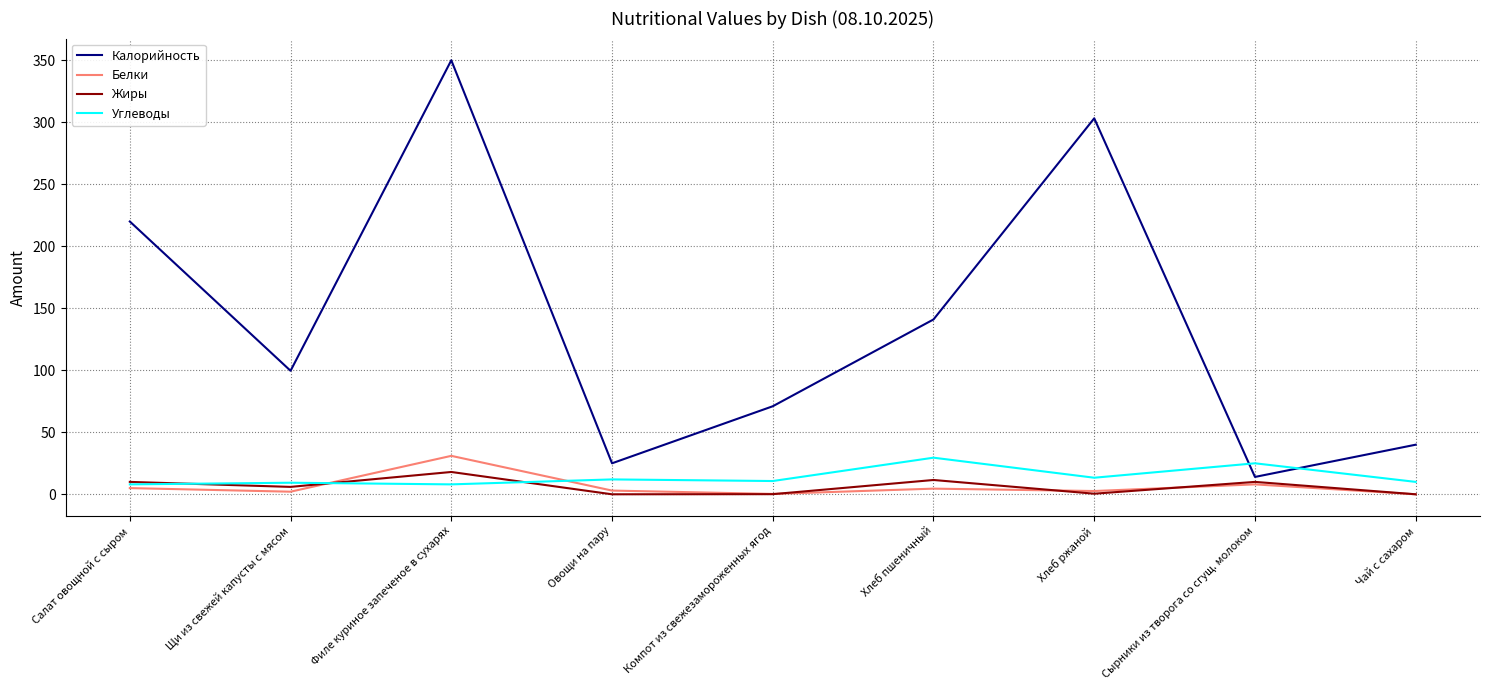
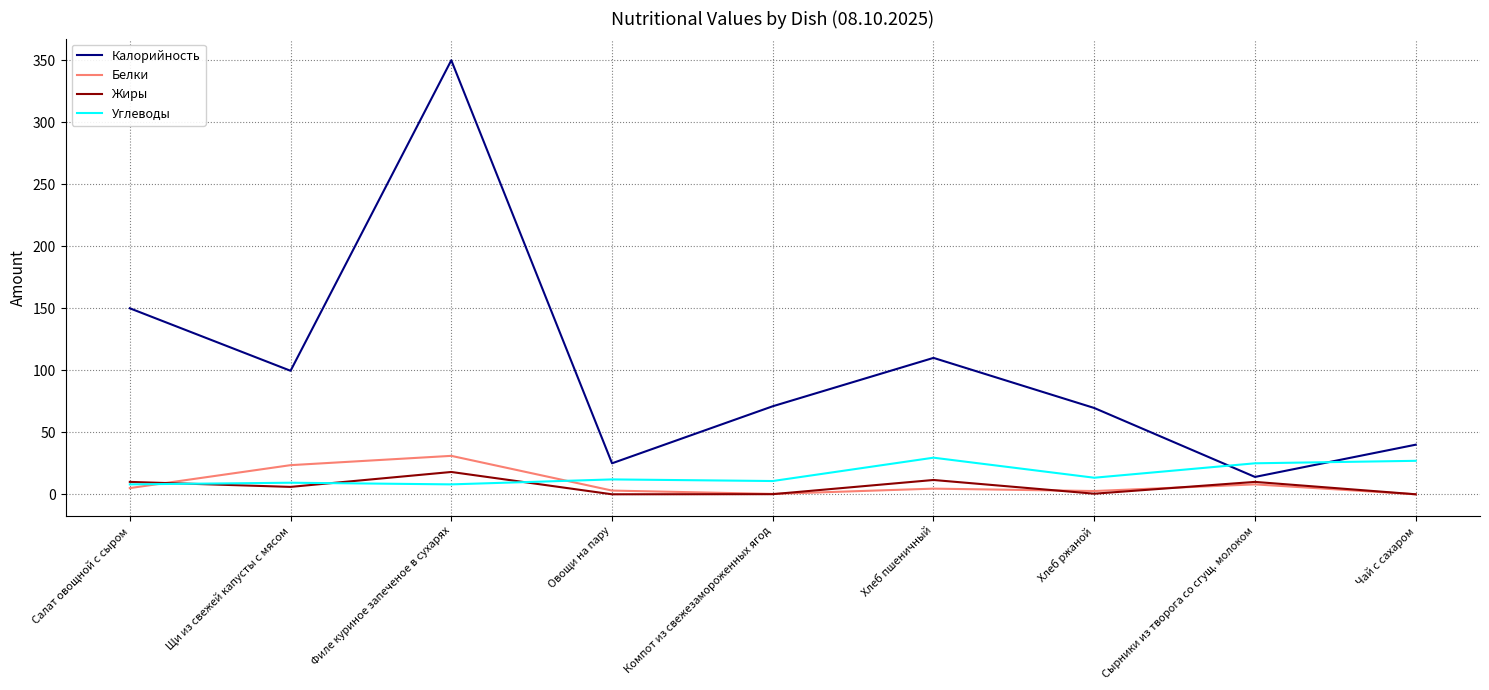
  {
    "Калорийность": {
-     "Салат овощной с сыром": 220,
+     "Салат овощной с сыром": 150,
      "Щи из свежей капусты с мясом": 100,
      "Филе куриное запеченое в сухарях": 350,
      "Овощи на пару": 25,
      "Компот из свежезамороженных ягод": 71,
-     "Хлеб пшеничный": 141,
-     "Хлеб ржаной": 303,
+     "Хлеб пшеничный": 110,
+     "Хлеб ржаной": 70,
      "Сырники из творога со сгущ. молоком": 14,
      "Чай с сахаром": 40
    },
    "Белки": {
      "Салат овощной с сыром": 5,
-     "Щи из свежей капусты с мясом": 2,
+     "Щи из свежей капусты с мясом": 24,
      "Филе куриное запеченое в сухарях": 31,
      "Овощи на пару": 3,
      "Хлеб пшеничный": 5,
      "Хлеб ржаной": 3
    },
    "Жиры": {
      "Щи из свежей капусты с мясом": 6,
      "Филе куриное запеченое в сухарях": 18,
      "Овощи на пару": 0,
      "Хлеб пшеничный": 12,
      "Хлеб ржаной": 0
    },
    "Углеводы": {
      "Щи из свежей капусты с мясом": 9,
      "Филе куриное запеченое в сухарях": 8,
      "Овощи на пару": 12,
      "Компот из свежезамороженных ягод": 11,
      "Хлеб пшеничный": 30,
      "Хлеб ржаной": 13,
      "Сырники из творога со сгущ. молоком": 25,
-     "Чай с сахаром": 10
+     "Чай с сахаром": 27
    }
  }
